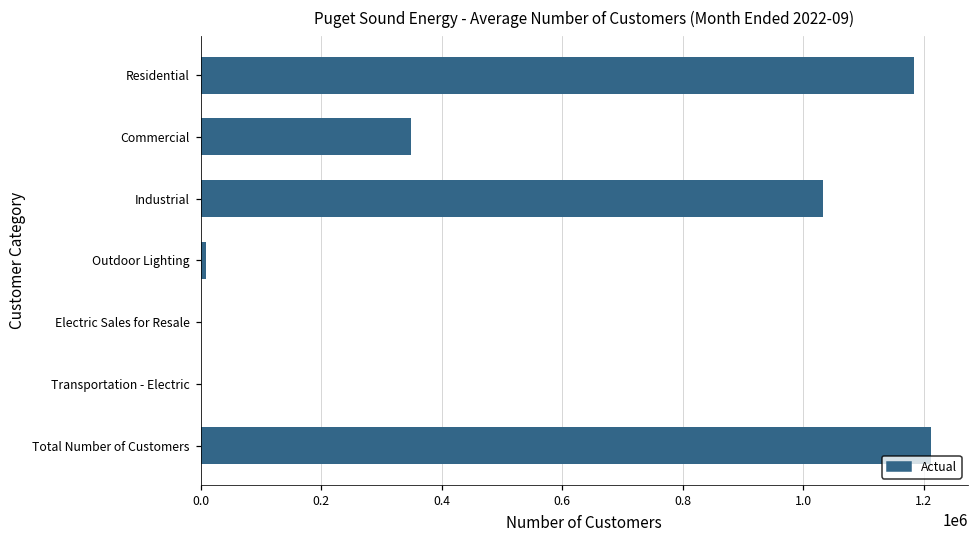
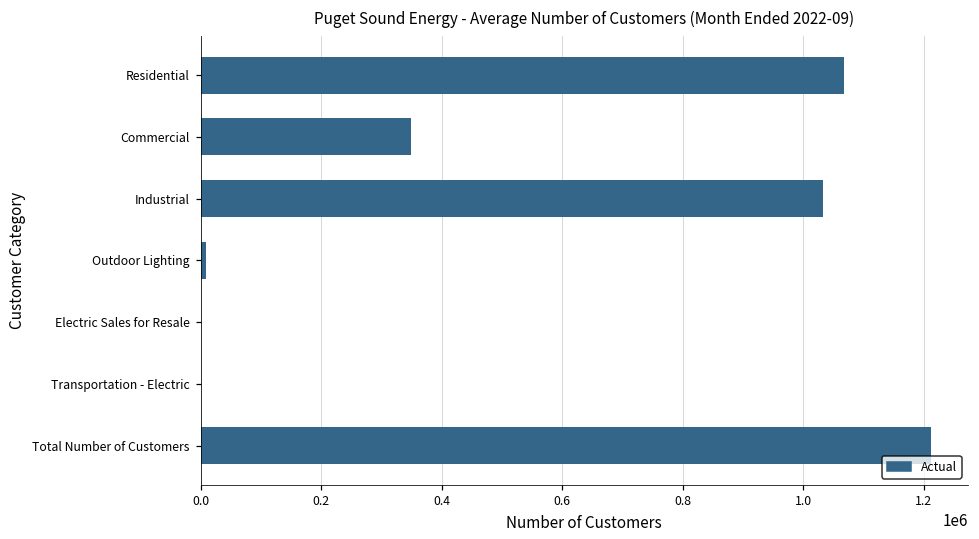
  {
-   "Residential": 1180000,
+   "Residential": 1070000,
    "Commercial": 350000,
    "Industrial": 1030000,
    "Outdoor Lighting": 10000,
    "Total Number of Customers": 1210000
  }
